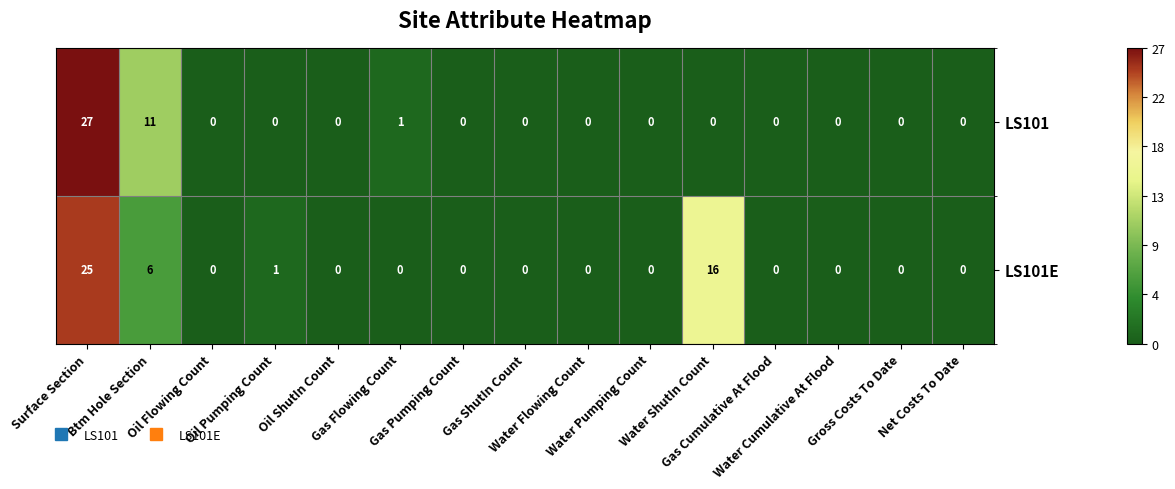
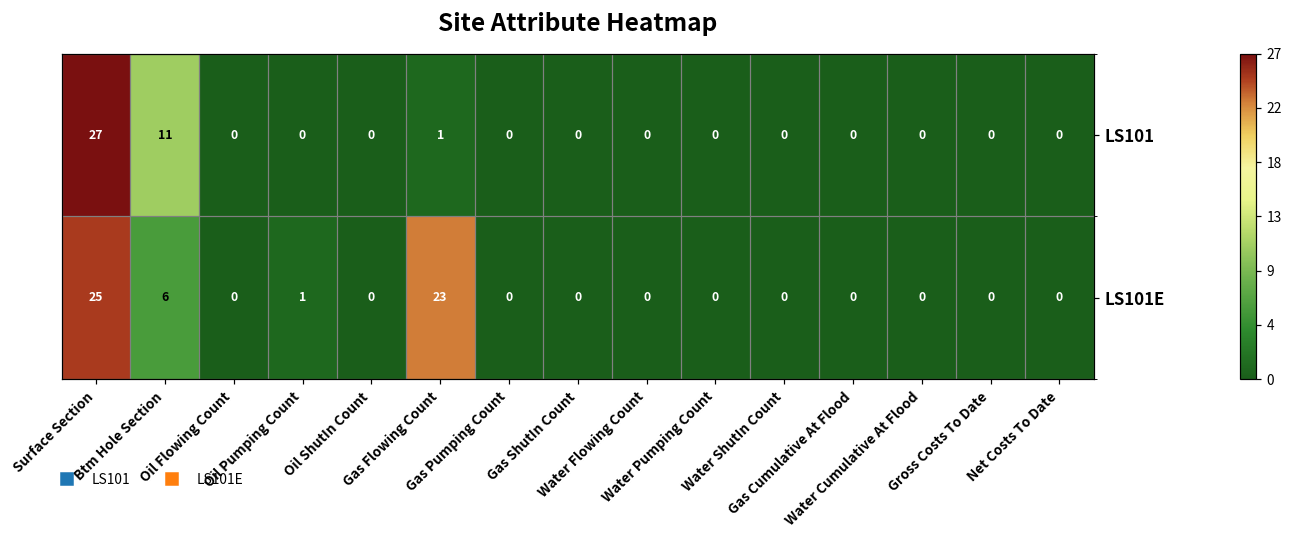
  {
    "LS101": {
      "Surface Section": 27,
      "Btm Hole Section": 11,
      "Oil Flowing Count": 0,
      "Oil Pumping Count": 0,
      "Oil ShutIn Count": 0,
      "Gas Flowing Count": 1,
      "Gas Pumping Count": 0,
      "Gas ShutIn Count": 0,
      "Water Flowing Count": 0,
      "Water Pumping Count": 0,
      "Water ShutIn Count": 0,
      "Gas Cumulative At Flood": 0,
      "Water Cumulative At Flood": 0,
      "Gross Costs To Date": 0,
      "Net Costs To Date": 0
    },
    "LS101E": {
      "Surface Section": 25,
      "Btm Hole Section": 6,
      "Oil Flowing Count": 0,
      "Oil Pumping Count": 1,
      "Oil ShutIn Count": 0,
-     "Gas Flowing Count": 0,
+     "Gas Flowing Count": 23,
      "Gas Pumping Count": 0,
      "Gas ShutIn Count": 0,
      "Water Flowing Count": 0,
      "Water Pumping Count": 0,
-     "Water ShutIn Count": 16,
+     "Water ShutIn Count": 0,
      "Gas Cumulative At Flood": 0,
      "Water Cumulative At Flood": 0,
      "Gross Costs To Date": 0,
      "Net Costs To Date": 0
    }
  }
